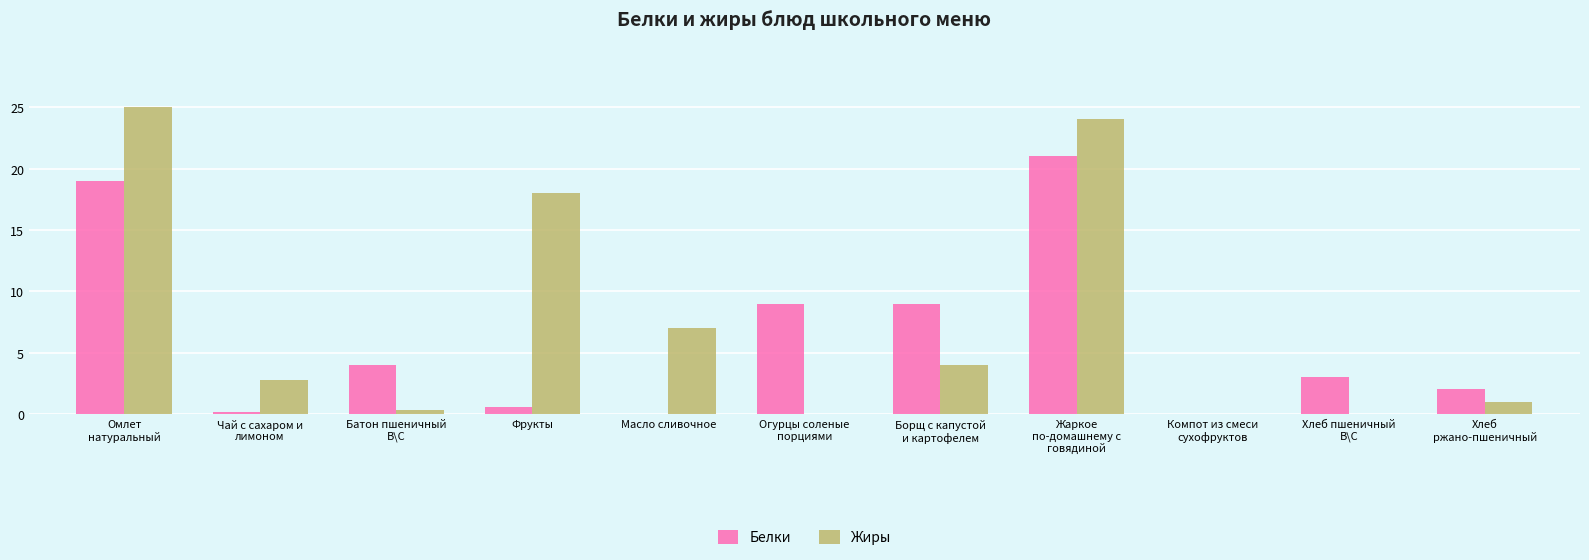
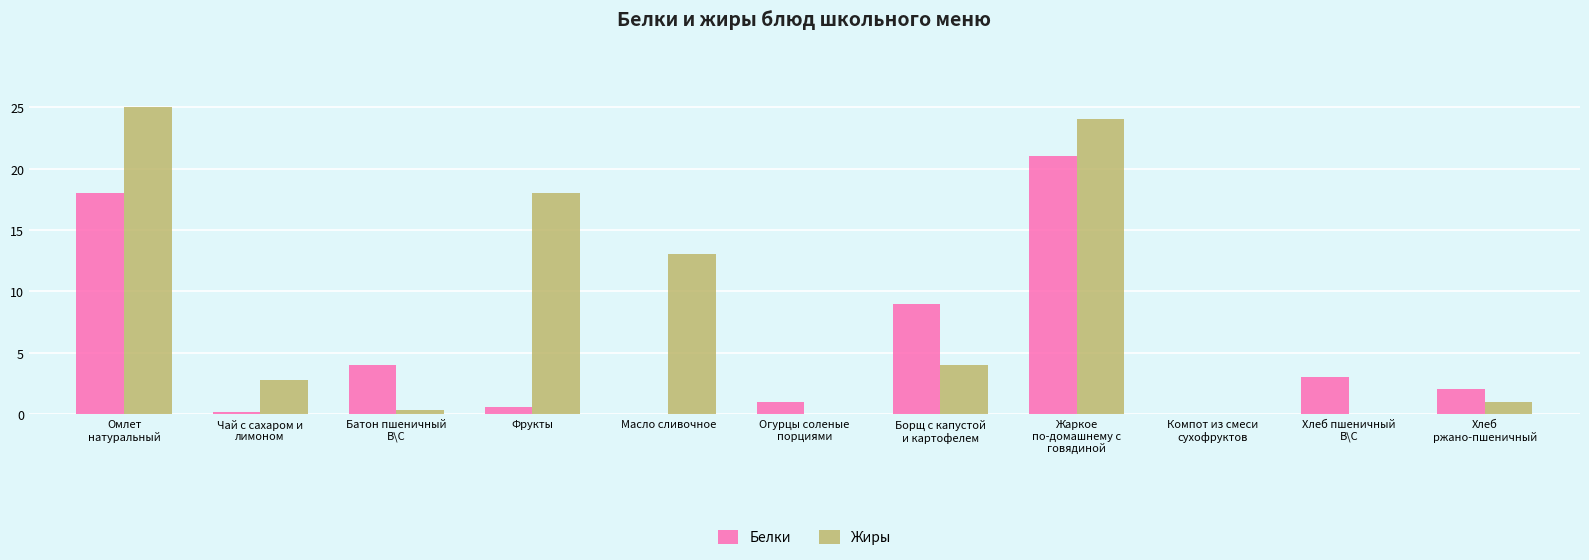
  {
    "Белки": {
-     "Омлет натуральный": 19,
+     "Омлет натуральный": 18,
      "Батон пшеничный В\\С": 4,
      "Фрукты": 0.6,
      "Масло сливочное": 0,
-     "Огурцы соленые порциями": 9,
+     "Огурцы соленые порциями": 1,
      "Борщ с капустой и картофелем": 9,
      "Жаркое по-домашнему с говядиной": 21,
      "Компот из смеси сухофруктов": 0,
      "Хлеб пшеничный В\\С": 3,
      "Хлеб ржано-пшеничный": 2
    },
    "Жиры": {
      "Омлет натуральный": 25,
      "Чай с сахаром и лимоном": 3,
      "Батон пшеничный В\\С": 0.3,
      "Фрукты": 18,
-     "Масло сливочное": 7,
+     "Масло сливочное": 13,
      "Огурцы соленые порциями": 0,
      "Борщ с капустой и картофелем": 4,
      "Жаркое по-домашнему с говядиной": 24,
      "Компот из смеси сухофруктов": 0,
      "Хлеб пшеничный В\\С": 0,
      "Хлеб ржано-пшеничный": 1
    }
  }
